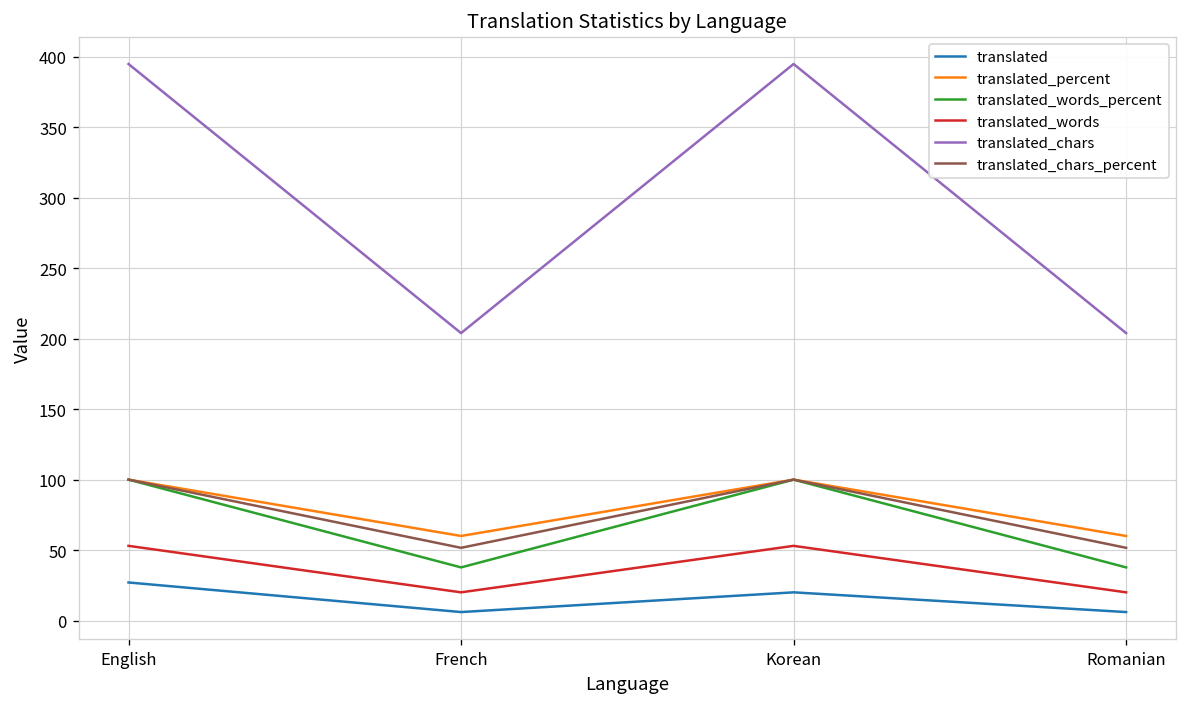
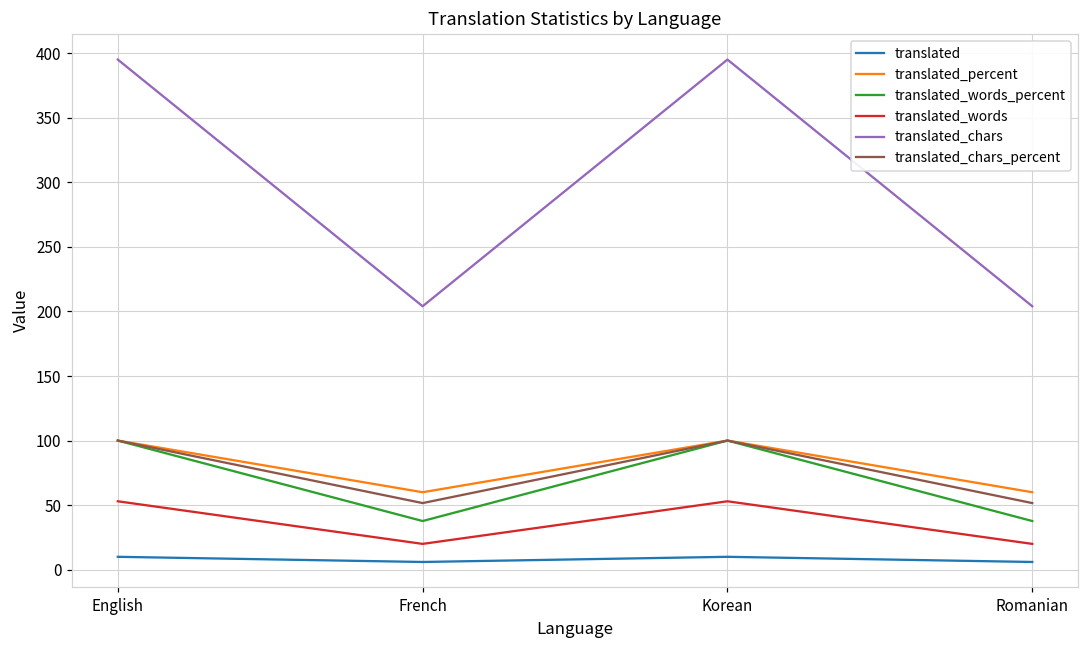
  {
    "translated": {
-     "English": 27,
+     "English": 10,
      "French": 6,
-     "Korean": 20,
+     "Korean": 10,
      "Romanian": 6
    },
    "translated_percent": {
      "French": 60,
      "Romanian": 60
    },
    "translated_words_percent": {
      "French": 38,
      "Romanian": 38
    },
    "translated_words": {
      "English": 53,
      "French": 20,
      "Korean": 53,
      "Romanian": 20
    },
    "translated_chars": {
      "English": 395,
      "French": 204,
      "Korean": 395,
      "Romanian": 204
    },
    "translated_chars_percent": {
      "French": 52,
      "Romanian": 52
    }
  }
